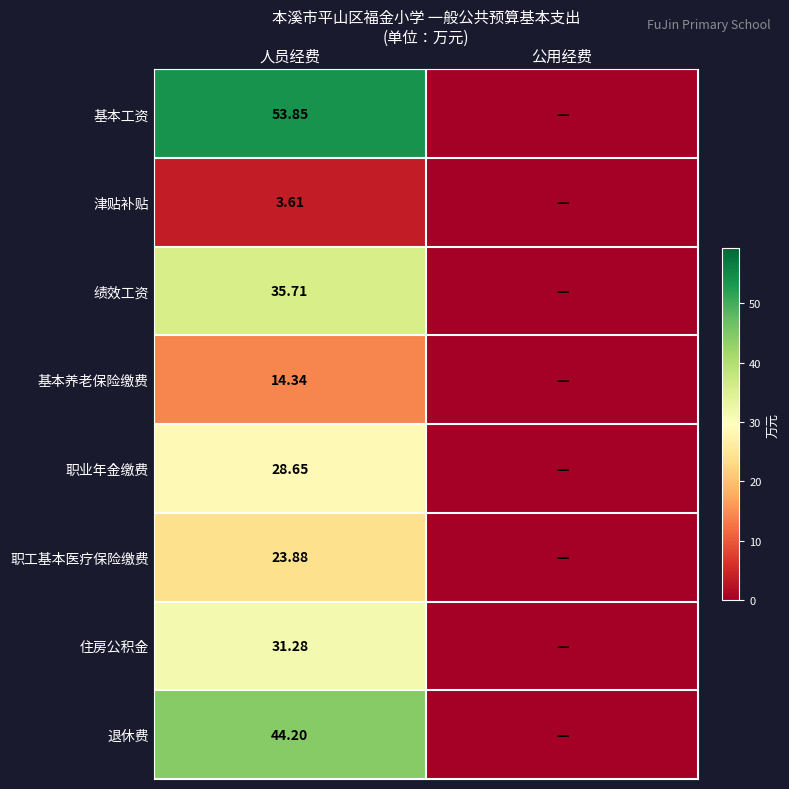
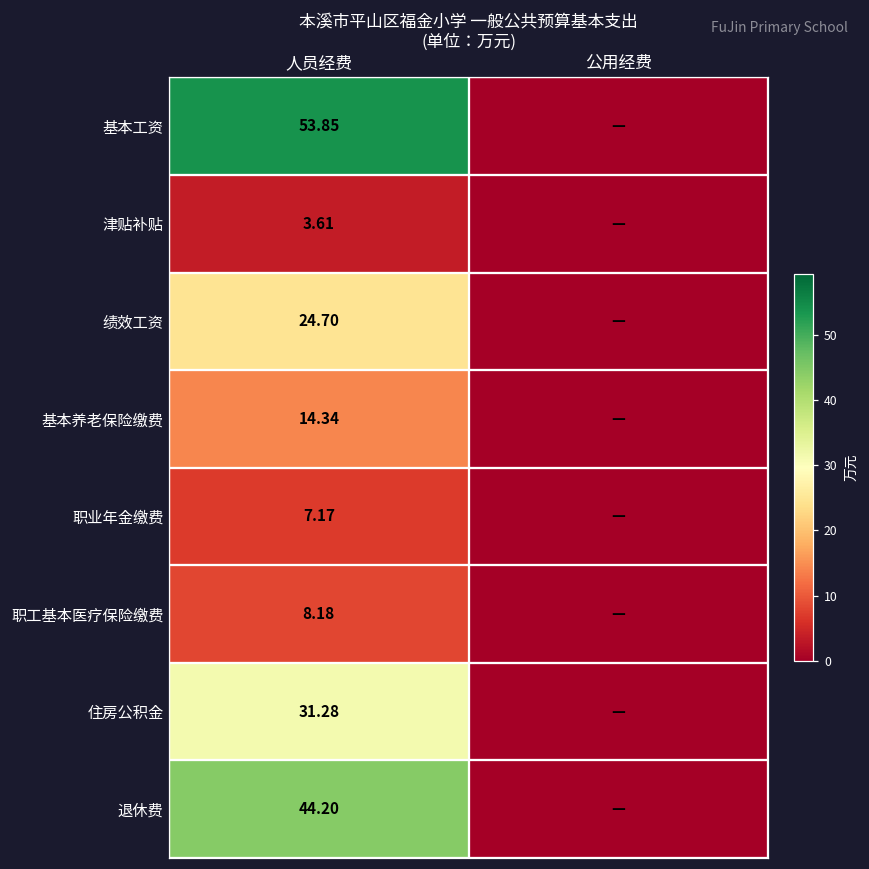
  {
    "基本工资": {
      "人员经费": 53.85
    },
    "津贴补贴": {
      "人员经费": 3.61
    },
    "绩效工资": {
-     "人员经费": 35.71
+     "人员经费": 24.70
    },
    "基本养老保险缴费": {
      "人员经费": 14.34
    },
    "职业年金缴费": {
-     "人员经费": 28.65
+     "人员经费": 7.17
    },
    "职工基本医疗保险缴费": {
-     "人员经费": 23.88
+     "人员经费": 8.18
    },
    "住房公积金": {
      "人员经费": 31.28
    },
    "退休费": {
      "人员经费": 44.20
    }
  }
